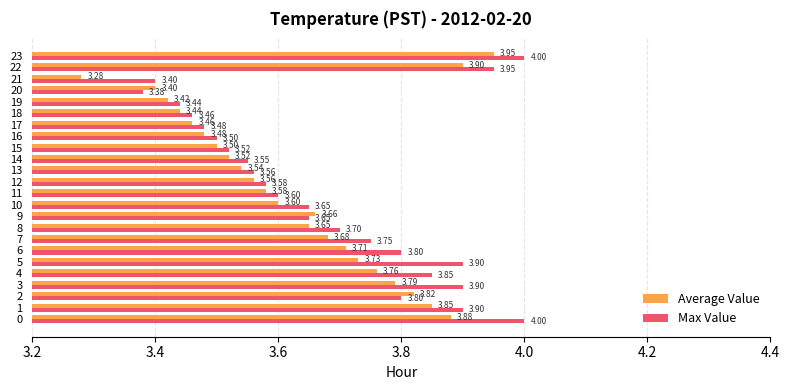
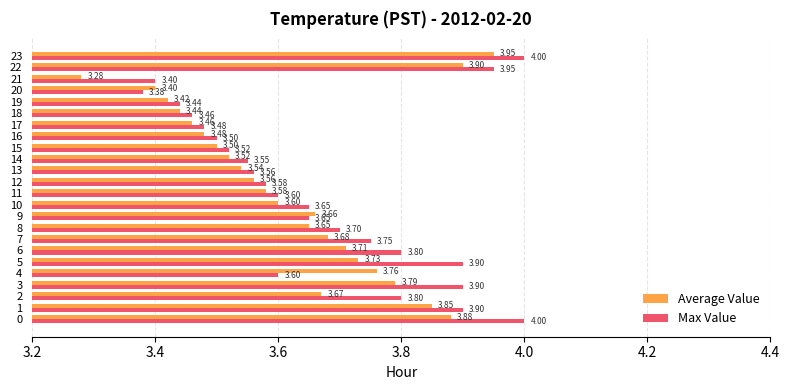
  {
    "Average Value": {
      "23": 3.95,
      "22": 3.90,
      "21": 3.28,
      "19": 3.42,
      "13": 3.54,
      "7": 3.68,
      "6": 3.71,
      "5": 3.73,
      "4": 3.76,
      "3": 3.79,
-     "2": 3.82,
+     "2": 3.67,
      "1": 3.85,
      "0": 3.88
    },
    "Max Value": {
      "23": 4.00,
      "22": 3.95,
      "20": 3.38,
      "14": 3.55,
      "10": 3.65,
      "8": 3.70,
      "7": 3.75,
      "6": 3.80,
      "5": 3.90,
-     "4": 3.85,
+     "4": 3.60,
      "3": 3.90,
      "2": 3.80,
      "1": 3.90,
      "0": 4.00
    }
  }
